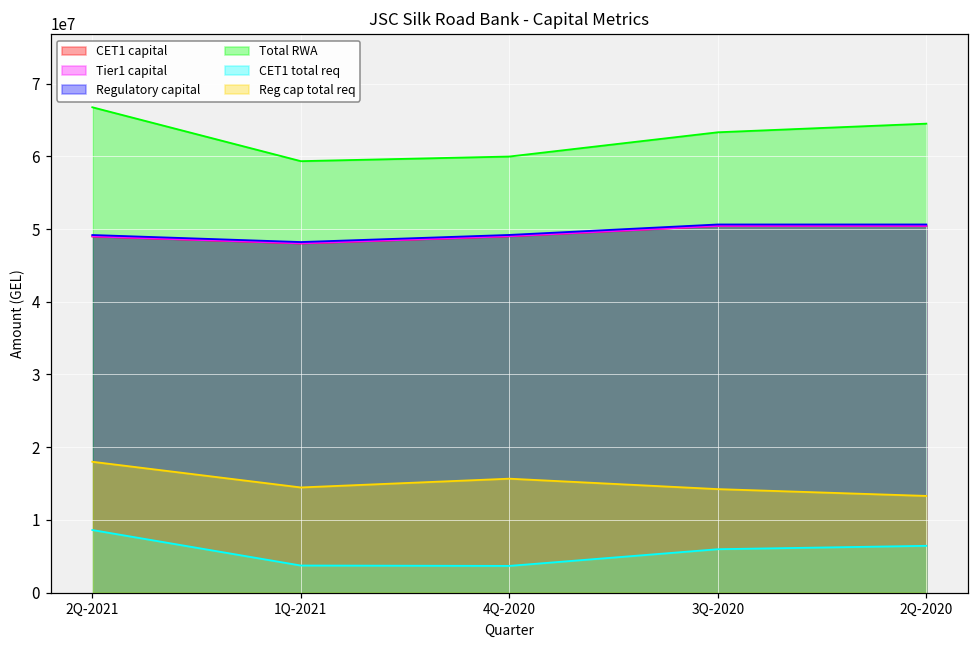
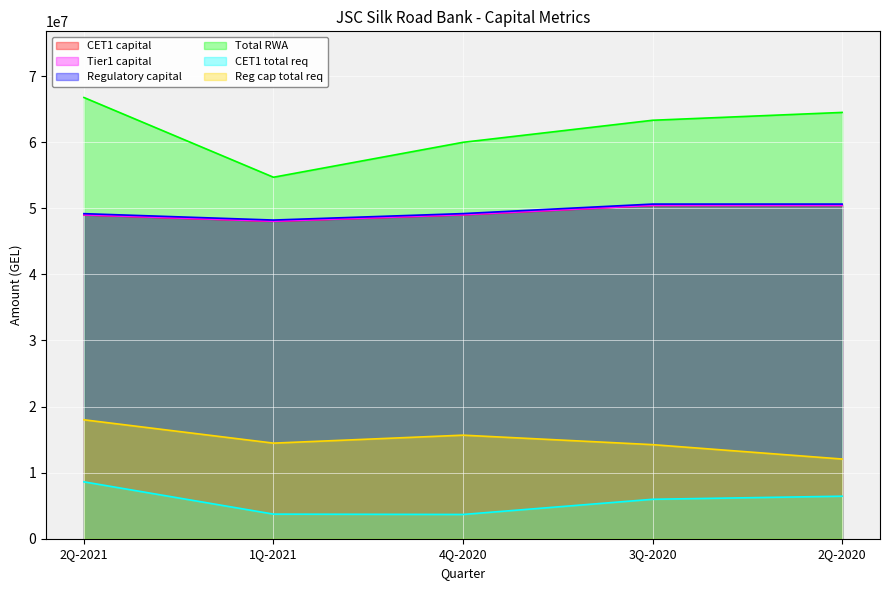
  {
    "Total RWA": {
      "2Q-2021": 67000000,
-     "1Q-2021": 59000000,
+     "1Q-2021": 55000000,
      "4Q-2020": 60000000,
      "3Q-2020": 63000000,
      "2Q-2020": 64000000
    },
    "CET1 total req": {
      "2Q-2021": 9000000,
      "1Q-2021": 4000000,
      "4Q-2020": 4000000,
      "3Q-2020": 6000000,
      "2Q-2020": 6000000
    },
    "Reg cap total req": {
      "2Q-2021": 18000000,
      "1Q-2021": 14000000,
      "4Q-2020": 16000000,
      "3Q-2020": 14000000,
-     "2Q-2020": 13000000
+     "2Q-2020": 12000000
    }
  }
